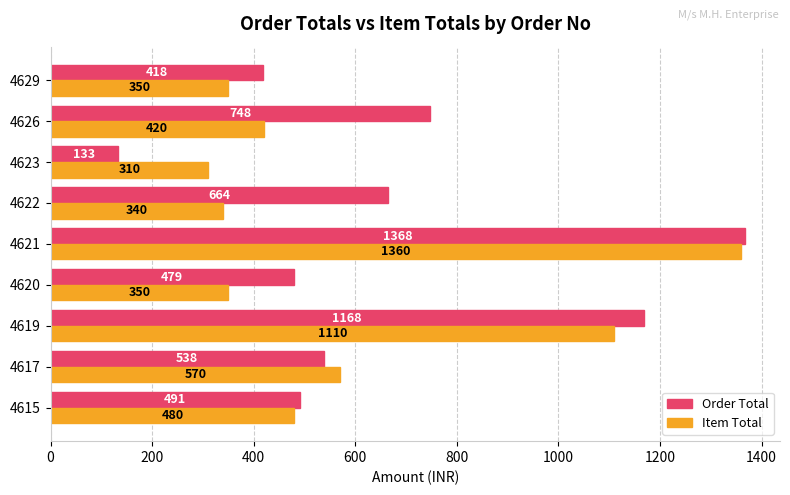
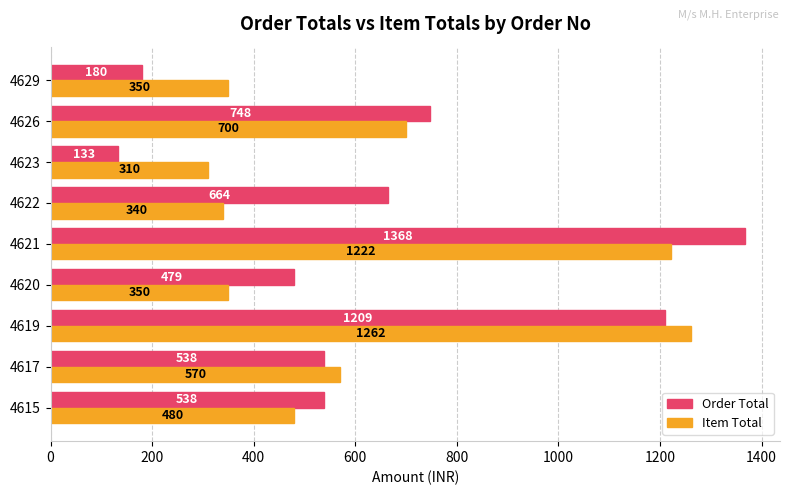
  {
    "Order Total": {
-     "4629": 418,
+     "4629": 180,
      "4626": 748,
      "4623": 133,
      "4622": 664,
      "4621": 1368,
      "4620": 479,
-     "4619": 1168,
+     "4619": 1209,
      "4617": 538,
-     "4615": 491
+     "4615": 538
    },
    "Item Total": {
      "4629": 350,
-     "4626": 420,
+     "4626": 700,
      "4623": 310,
      "4622": 340,
-     "4621": 1360,
+     "4621": 1222,
      "4620": 350,
-     "4619": 1110,
+     "4619": 1262,
      "4617": 570,
      "4615": 480
    }
  }
